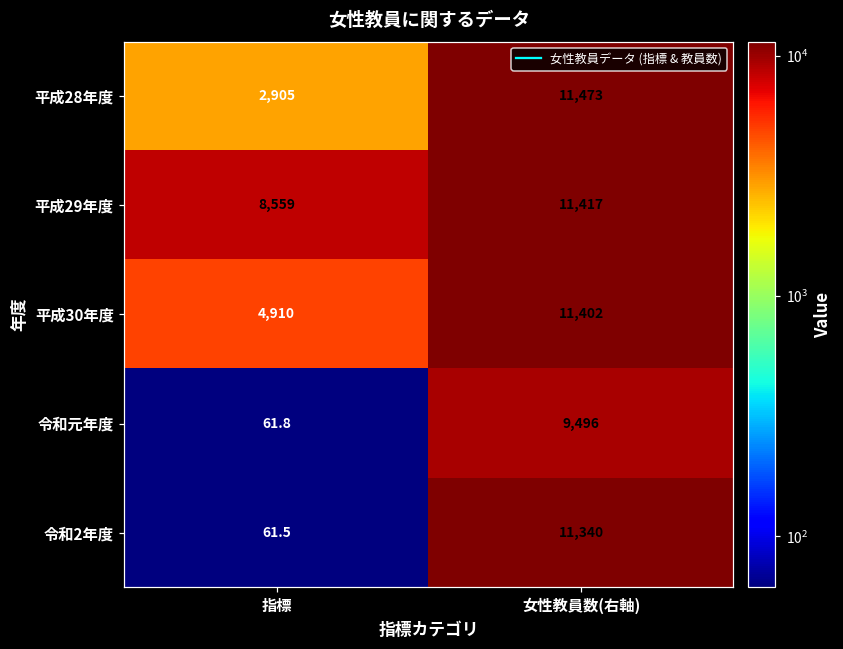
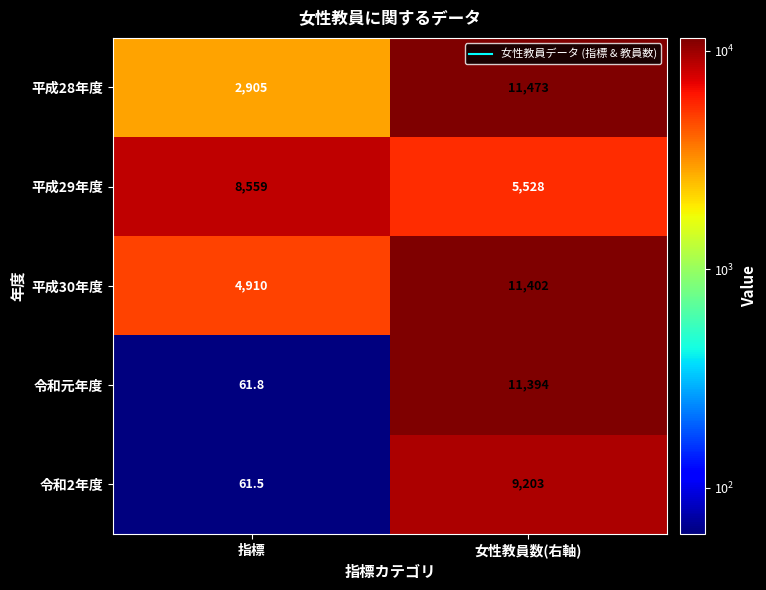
  {
    "平成28年度": {
      "指標": "2,905",
      "女性教員数(右軸)": "11,473"
    },
    "平成29年度": {
      "指標": "8,559",
-     "女性教員数(右軸)": "11,417"
+     "女性教員数(右軸)": "5,528"
    },
    "平成30年度": {
      "指標": "4,910",
      "女性教員数(右軸)": "11,402"
    },
    "令和元年度": {
      "指標": "61.8",
-     "女性教員数(右軸)": "9,496"
+     "女性教員数(右軸)": "11,394"
    },
    "令和2年度": {
      "指標": "61.5",
-     "女性教員数(右軸)": "11,340"
+     "女性教員数(右軸)": "9,203"
    }
  }
